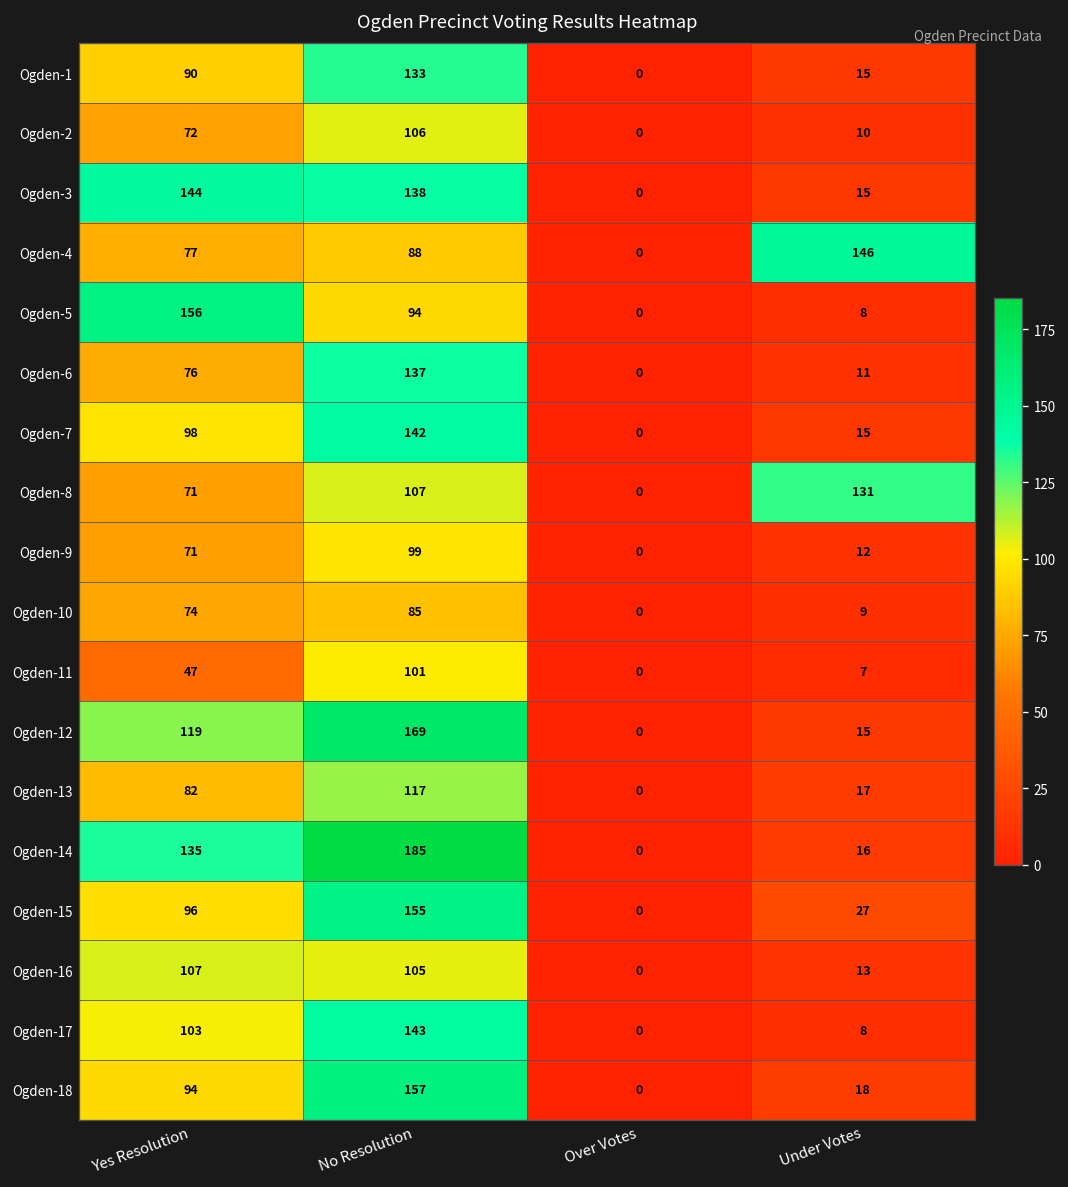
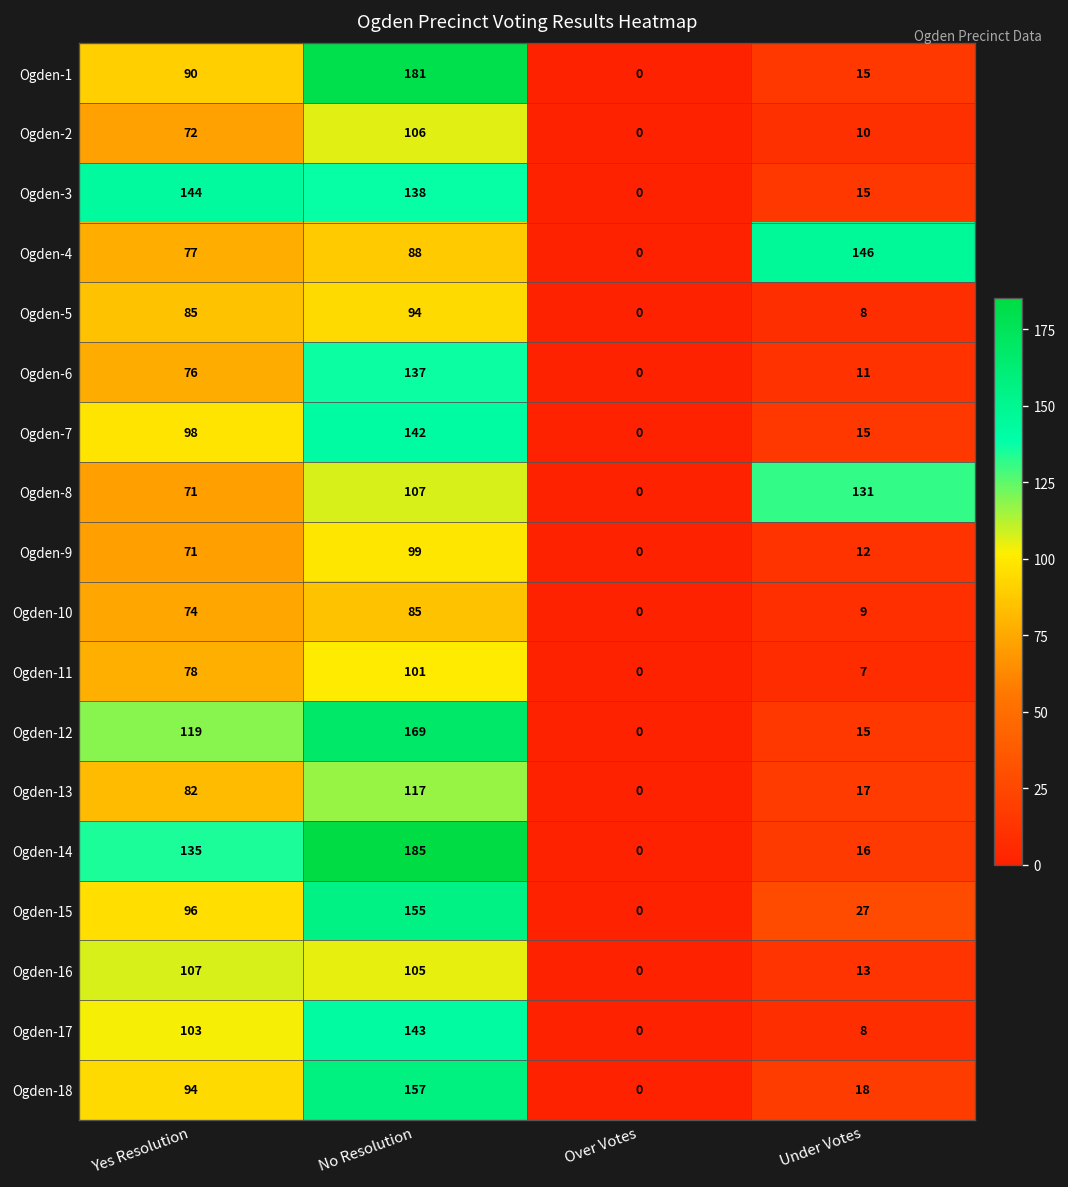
  {
    "Ogden-1": {
      "Yes Resolution": 90,
-     "No Resolution": 133,
+     "No Resolution": 181,
      "Over Votes": 0,
      "Under Votes": 15
    },
    "Ogden-2": {
      "Yes Resolution": 72,
      "No Resolution": 106,
      "Over Votes": 0,
      "Under Votes": 10
    },
    "Ogden-3": {
      "Yes Resolution": 144,
      "No Resolution": 138,
      "Over Votes": 0,
      "Under Votes": 15
    },
    "Ogden-4": {
      "Yes Resolution": 77,
      "No Resolution": 88,
      "Over Votes": 0,
      "Under Votes": 146
    },
    "Ogden-5": {
-     "Yes Resolution": 156,
+     "Yes Resolution": 85,
      "No Resolution": 94,
      "Over Votes": 0,
      "Under Votes": 8
    },
    "Ogden-6": {
      "Yes Resolution": 76,
      "No Resolution": 137,
      "Over Votes": 0,
      "Under Votes": 11
    },
    "Ogden-7": {
      "Yes Resolution": 98,
      "No Resolution": 142,
      "Over Votes": 0,
      "Under Votes": 15
    },
    "Ogden-8": {
      "Yes Resolution": 71,
      "No Resolution": 107,
      "Over Votes": 0,
      "Under Votes": 131
    },
    "Ogden-9": {
      "Yes Resolution": 71,
      "No Resolution": 99,
      "Over Votes": 0,
      "Under Votes": 12
    },
    "Ogden-10": {
      "Yes Resolution": 74,
      "No Resolution": 85,
      "Over Votes": 0,
      "Under Votes": 9
    },
    "Ogden-11": {
-     "Yes Resolution": 47,
+     "Yes Resolution": 78,
      "No Resolution": 101,
      "Over Votes": 0,
      "Under Votes": 7
    },
    "Ogden-12": {
      "Yes Resolution": 119,
      "No Resolution": 169,
      "Over Votes": 0,
      "Under Votes": 15
    },
    "Ogden-13": {
      "Yes Resolution": 82,
      "No Resolution": 117,
      "Over Votes": 0,
      "Under Votes": 17
    },
    "Ogden-14": {
      "Yes Resolution": 135,
      "No Resolution": 185,
      "Over Votes": 0,
      "Under Votes": 16
    },
    "Ogden-15": {
      "Yes Resolution": 96,
      "No Resolution": 155,
      "Over Votes": 0,
      "Under Votes": 27
    },
    "Ogden-16": {
      "Yes Resolution": 107,
      "No Resolution": 105,
      "Over Votes": 0,
      "Under Votes": 13
    },
    "Ogden-17": {
      "Yes Resolution": 103,
      "No Resolution": 143,
      "Over Votes": 0,
      "Under Votes": 8
    },
    "Ogden-18": {
      "Yes Resolution": 94,
      "No Resolution": 157,
      "Over Votes": 0,
      "Under Votes": 18
    }
  }
